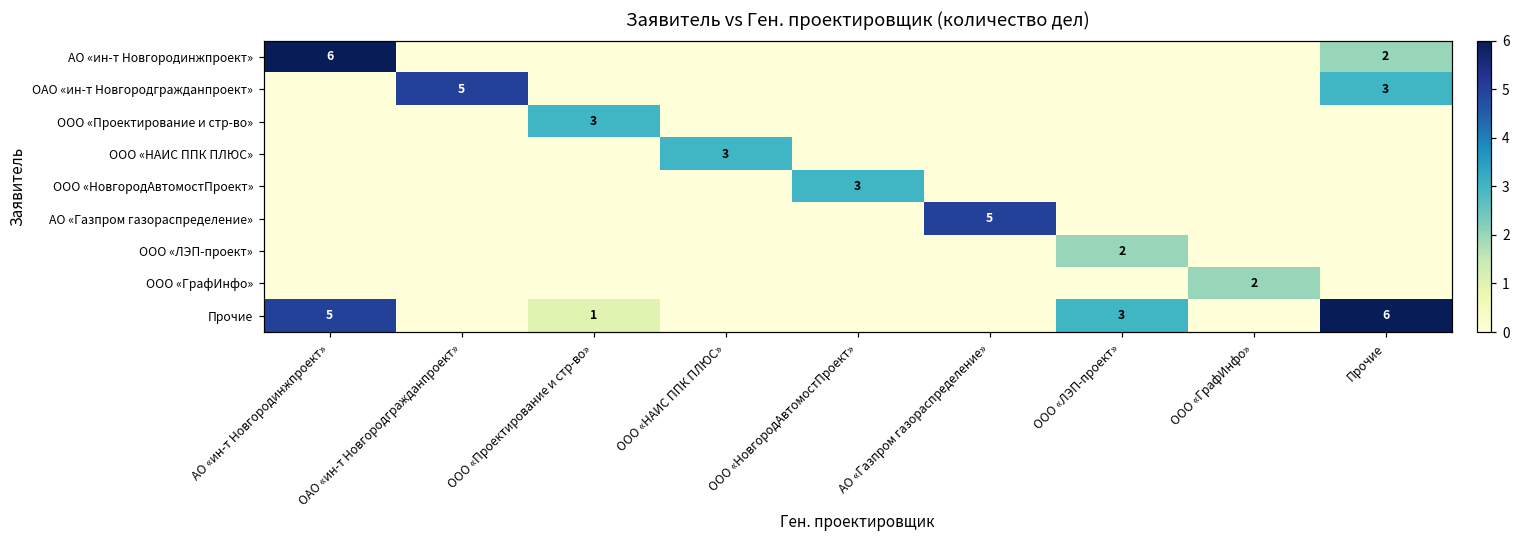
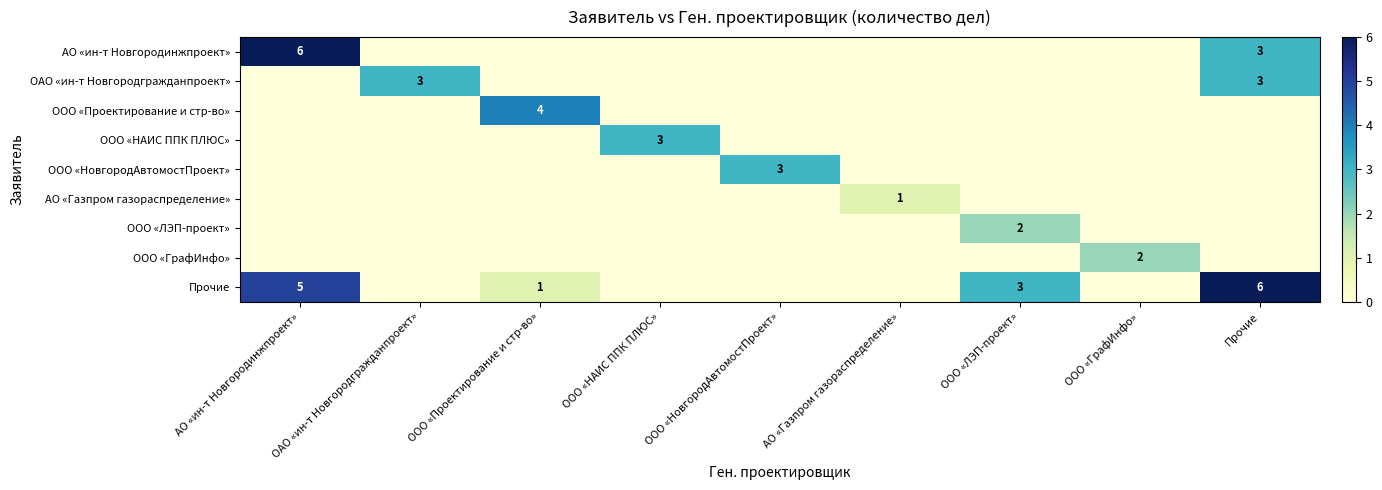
  {
    "АО «ин-т Новгородинжпроект»": {
      "АО «ин-т Новгородинжпроект»": 6,
-     "Прочие": 2
+     "Прочие": 3
    },
    "ОАО «ин-т Новгородгражданпроект»": {
-     "ОАО «ин-т Новгородгражданпроект»": 5,
+     "ОАО «ин-т Новгородгражданпроект»": 3,
      "Прочие": 3
    },
    "ООО «Проектирование и стр-во»": {
-     "ООО «Проектирование и стр-во»": 3
+     "ООО «Проектирование и стр-во»": 4
    },
    "ООО «НАИС ППК ПЛЮС»": {
      "ООО «НАИС ППК ПЛЮС»": 3
    },
    "ООО «НовгородАвтомостПроект»": {
      "ООО «НовгородАвтомостПроект»": 3
    },
    "АО «Газпром газораспределение»": {
-     "АО «Газпром газораспределение»": 5
+     "АО «Газпром газораспределение»": 1
    },
    "ООО «ЛЭП-проект»": {
      "ООО «ЛЭП-проект»": 2
    },
    "ООО «ГрафИнфо»": {
      "ООО «ГрафИнфо»": 2
    },
    "Прочие": {
      "АО «ин-т Новгородинжпроект»": 5,
      "ООО «Проектирование и стр-во»": 1,
      "ООО «ЛЭП-проект»": 3,
      "Прочие": 6
    }
  }
